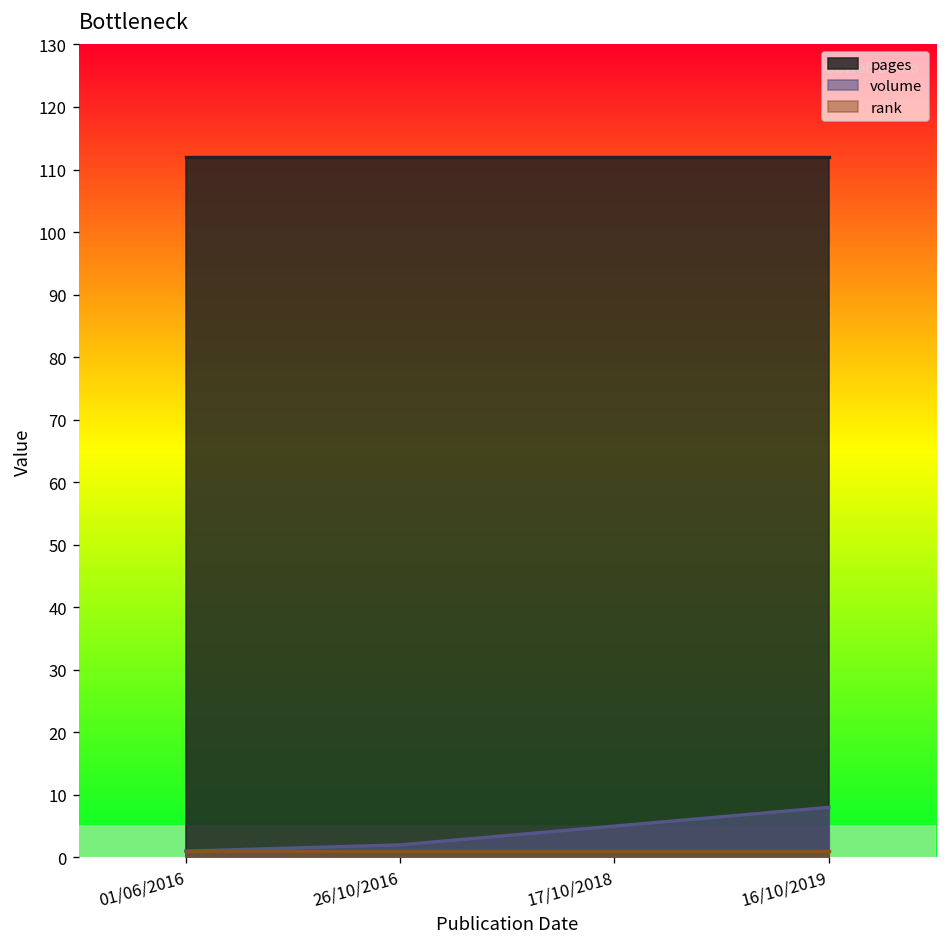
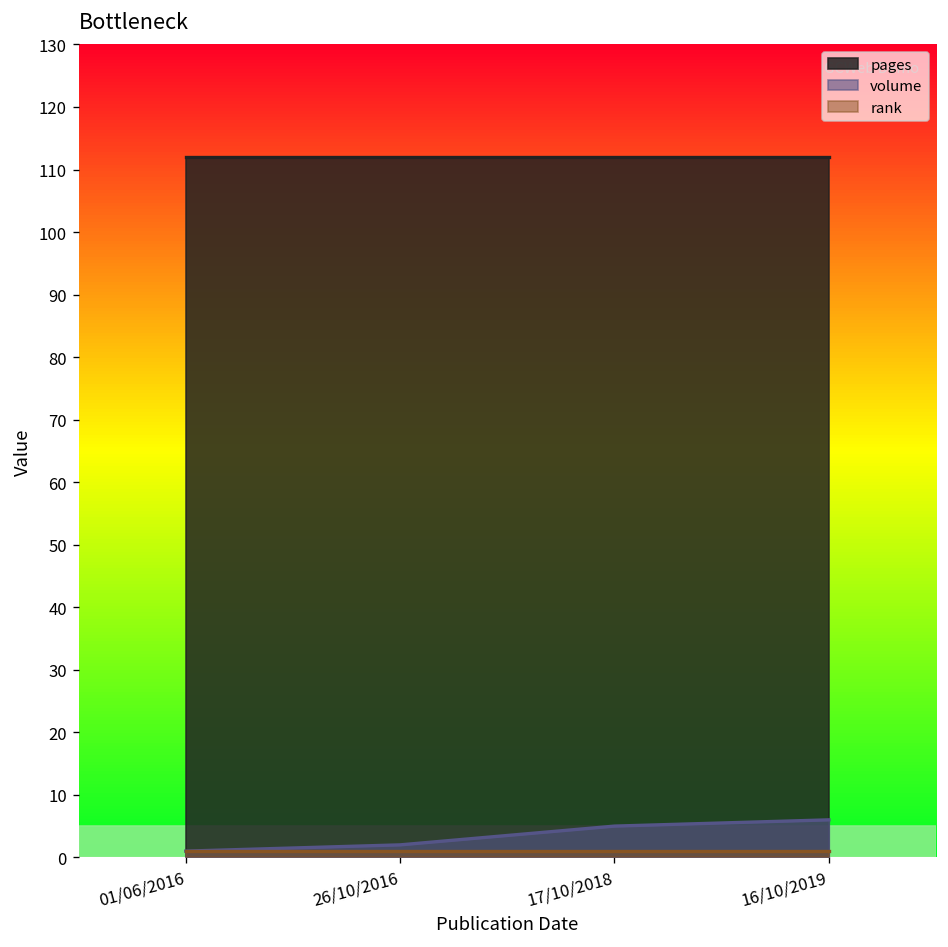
  {
    "pages": {
      "01/06/2016": 112,
      "26/10/2016": 112,
      "17/10/2018": 112,
      "16/10/2019": 112
    },
    "volume": {
-     "16/10/2019": 8
+     "16/10/2019": 6
    }
  }
